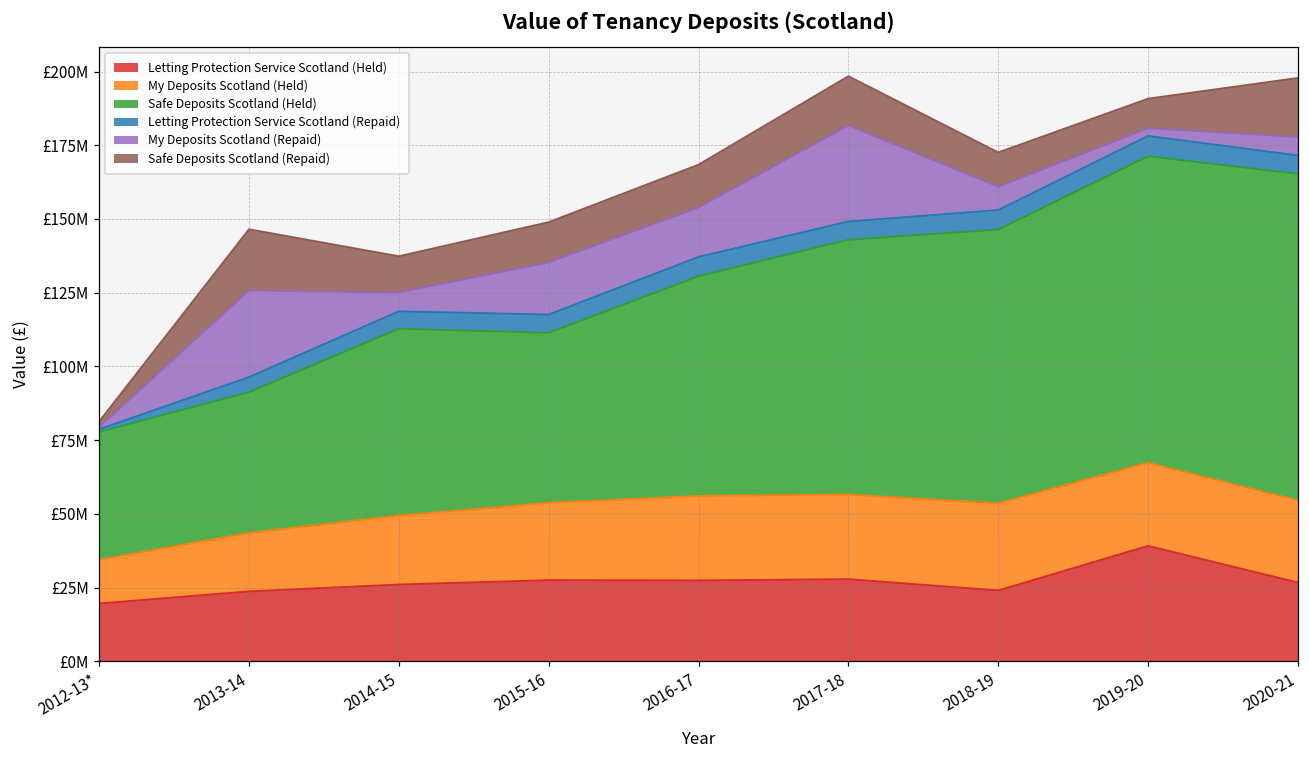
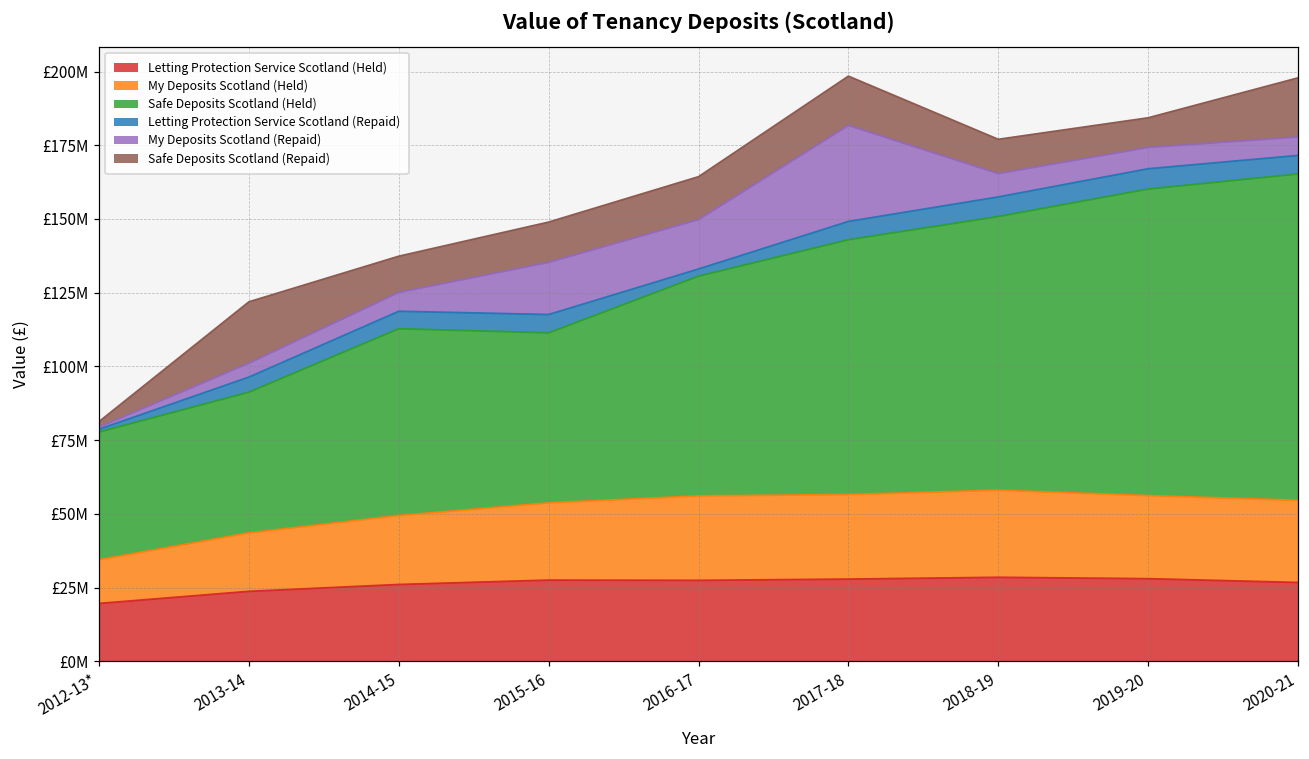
  {
    "Letting Protection Service Scotland (Held)": {
      "2012-13*": "£20000000",
      "2013-14": "£24000000",
      "2014-15": "£26000000",
      "2015-16": "£28000000",
      "2016-17": "£27000000",
      "2017-18": "£28000000",
-     "2018-19": "£24000000",
-     "2019-20": "£39000000",
+     "2018-19": "£28000000",
+     "2019-20": "£28000000",
      "2020-21": "£27000000"
    },
    "My Deposits Scotland (Held)": {
      "2012-13*": "£15000000",
      "2013-14": "£20000000",
      "2014-15": "£23000000",
      "2015-16": "£26000000",
      "2016-17": "£29000000",
      "2017-18": "£29000000",
      "2018-19": "£30000000",
      "2019-20": "£28000000",
      "2020-21": "£28000000"
    },
    "Safe Deposits Scotland (Held)": {
      "2013-14": "£48000000",
      "2014-15": "£63000000",
      "2015-16": "£58000000",
      "2016-17": "£75000000",
      "2017-18": "£86000000",
      "2018-19": "£93000000",
      "2019-20": "£104000000",
      "2020-21": "£111000000"
    },
    "Letting Protection Service Scotland (Repaid)": {
      "2013-14": "£5000000",
      "2014-15": "£6000000",
      "2015-16": "£6000000",
-     "2016-17": "£7000000",
+     "2016-17": "£2000000",
      "2017-18": "£6000000",
      "2018-19": "£7000000",
      "2019-20": "£7000000",
      "2020-21": "£6000000"
    },
    "My Deposits Scotland (Repaid)": {
-     "2013-14": "£29000000",
+     "2013-14": "£5000000",
      "2014-15": "£6000000",
      "2015-16": "£18000000",
      "2016-17": "£17000000",
      "2017-18": "£33000000",
      "2018-19": "£8000000",
-     "2019-20": "£3000000",
+     "2019-20": "£7000000",
      "2020-21": "£6000000"
    },
    "Safe Deposits Scotland (Repaid)": {
      "2012-13*": "£2000000",
      "2013-14": "£21000000",
      "2014-15": "£12000000",
      "2015-16": "£14000000",
      "2016-17": "£15000000",
      "2017-18": "£17000000",
      "2018-19": "£12000000",
      "2019-20": "£10000000",
      "2020-21": "£20000000"
    }
  }
